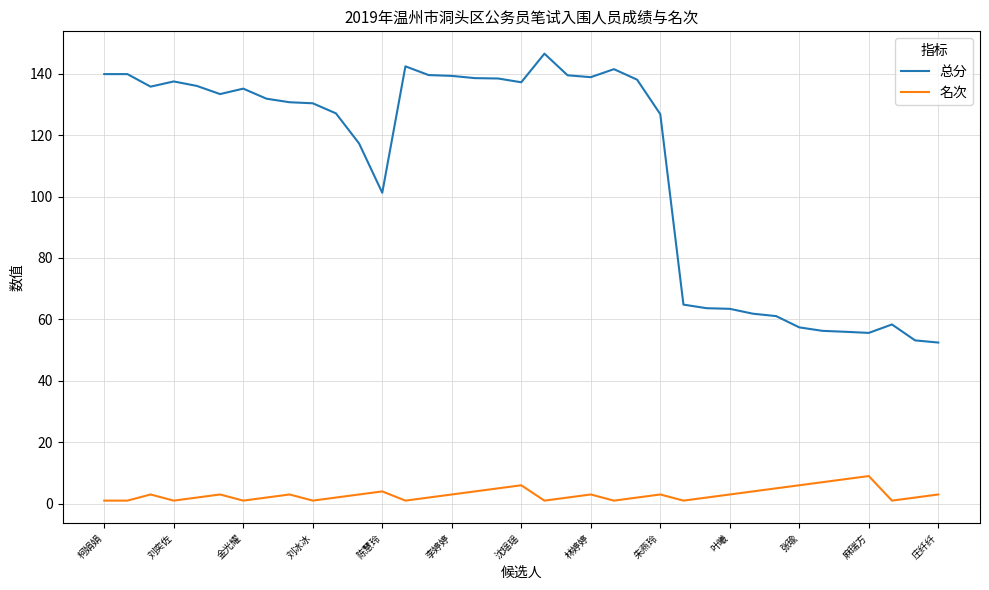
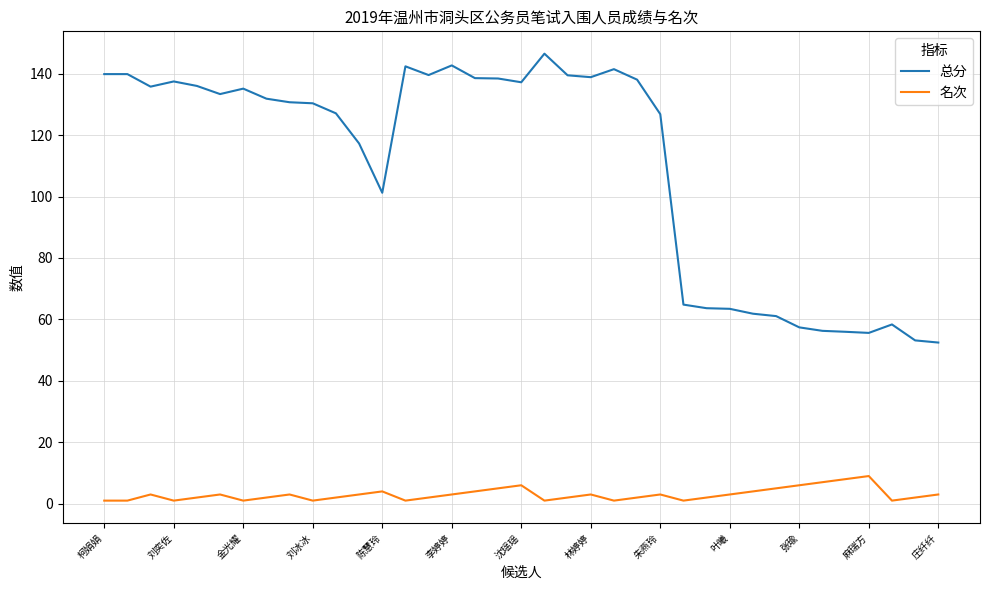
  {
    "总分": {
      "柯娟娟": 140,
      "刘奕佐": 137,
      "金光耀": 135,
      "刘冰冰": 130,
      "陈慧玲": 101,
-     "李婷婷": 139,
+     "李婷婷": 143,
      "沈瑶瑶": 137,
      "林婷婷": 139,
      "朱燕玲": 127,
      "叶曦": 63,
      "张瑜": 57,
      "麻瑞方": 56,
      "庄纤纤": 52
    },
    "名次": {
      "柯娟娟": 1,
      "刘奕佐": 1,
      "金光耀": 1,
      "刘冰冰": 1,
      "陈慧玲": 4,
      "李婷婷": 3,
      "沈瑶瑶": 6,
      "林婷婷": 3,
      "朱燕玲": 3,
      "叶曦": 3,
      "张瑜": 6,
      "麻瑞方": 9,
      "庄纤纤": 3
    }
  }
